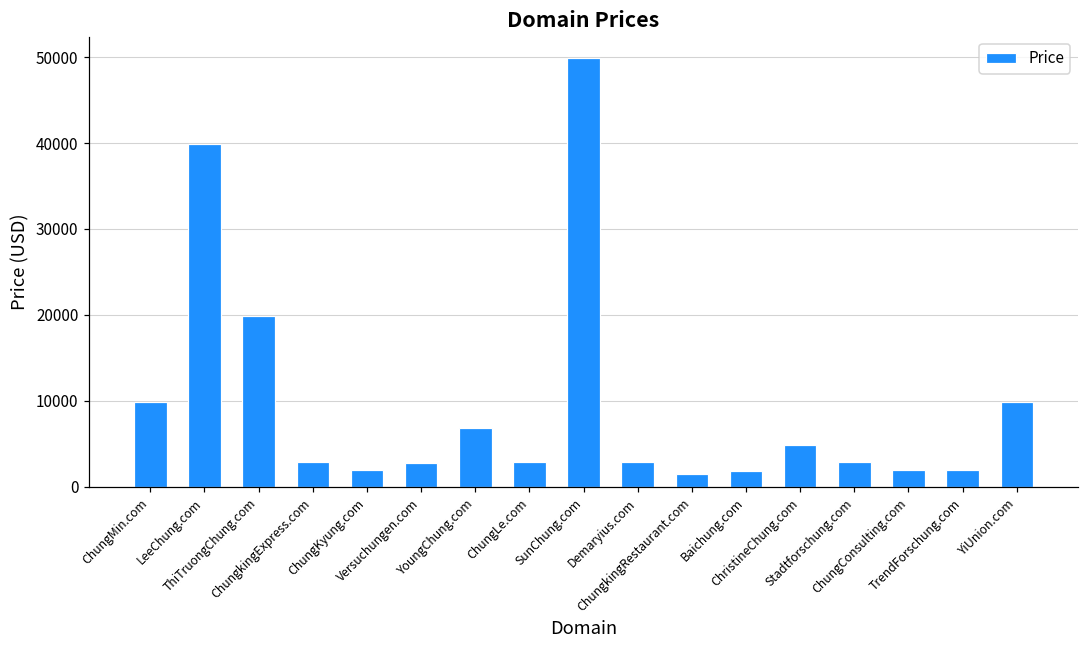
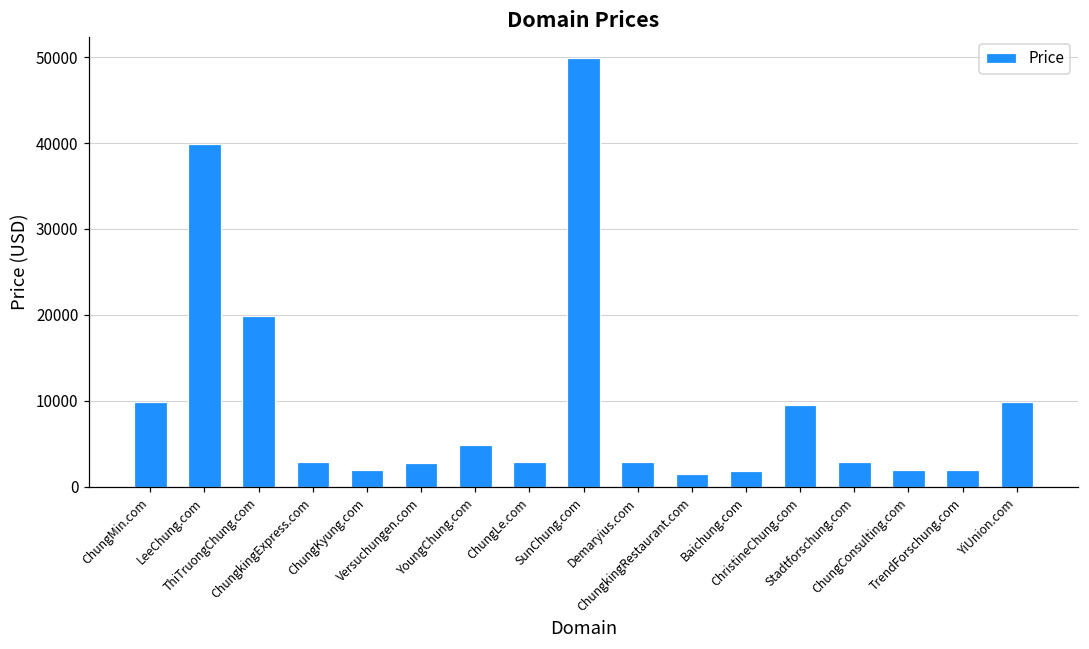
  {
    "ChungMin.com": 10000,
    "LeeChung.com": 40000,
    "ThiTruongChung.com": 20000,
    "ChungkingExpress.com": 3000,
    "ChungKyung.com": 2000,
    "Versuchungen.com": 3000,
-   "YoungChung.com": 7000,
+   "YoungChung.com": 5000,
    "ChungLe.com": 3000,
    "SunChung.com": 50000,
    "Demaryius.com": 3000,
    "ChungkingRestaurant.com": 1000,
    "Baichung.com": 2000,
-   "ChristineChung.com": 5000,
+   "ChristineChung.com": 9000,
    "Stadtforschung.com": 3000,
    "ChungConsulting.com": 2000,
    "TrendForschung.com": 2000,
    "YiUnion.com": 10000
  }
